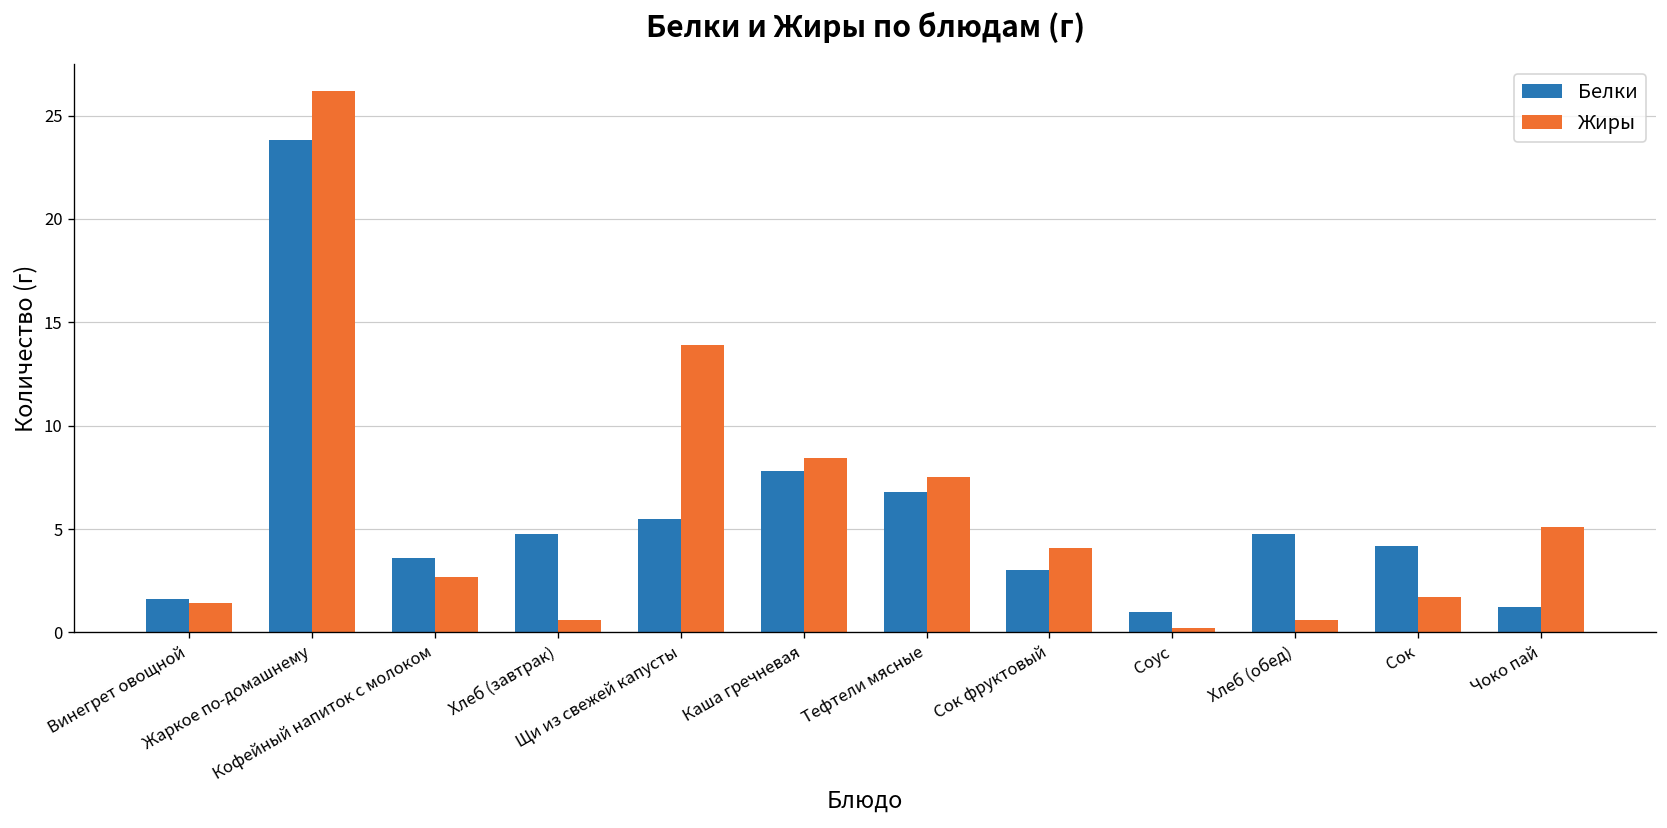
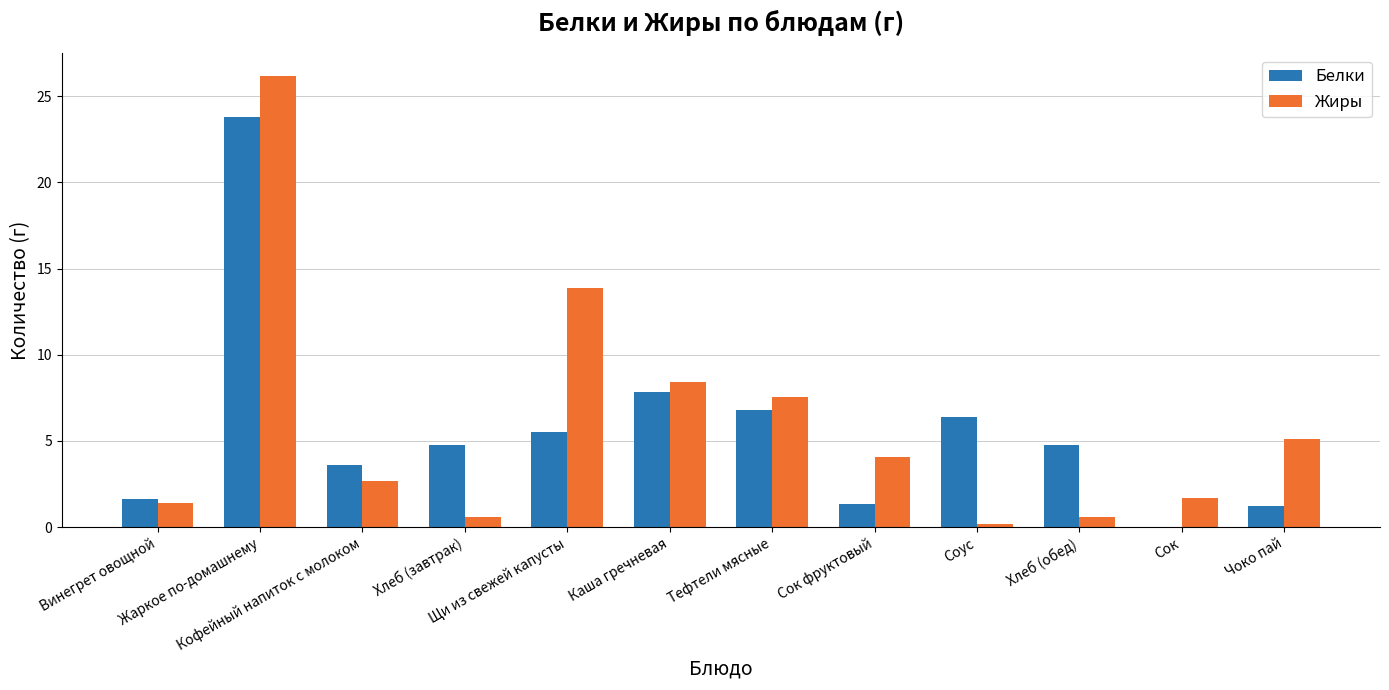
  {
    "Белки": {
      "Винегрет овощной": 1.6,
      "Жаркое по-домашнему": 23.8,
      "Кофейный напиток с молоком": 3.6,
      "Хлеб (завтрак)": 4.7,
      "Щи из свежей капусты": 5.5,
      "Каша гречневая": 7.8,
      "Тефтели мясные": 6.8,
-     "Сок фруктовый": 3.0,
-     "Соус": 1.0,
+     "Сок фруктовый": 1.4,
+     "Соус": 6.4,
      "Хлеб (обед)": 4.7,
-     "Сок": 4.2,
+     "Сок": 0.0,
      "Чоко пай": 1.2
    },
    "Жиры": {
      "Винегрет овощной": 1.4,
      "Жаркое по-домашнему": 26.2,
      "Кофейный напиток с молоком": 2.7,
      "Хлеб (завтрак)": 0.6,
      "Щи из свежей капусты": 13.9,
      "Каша гречневая": 8.4,
      "Тефтели мясные": 7.5,
      "Сок фруктовый": 4.1,
      "Соус": 0.2,
      "Хлеб (обед)": 0.6,
      "Сок": 1.7,
      "Чоко пай": 5.1
    }
  }
